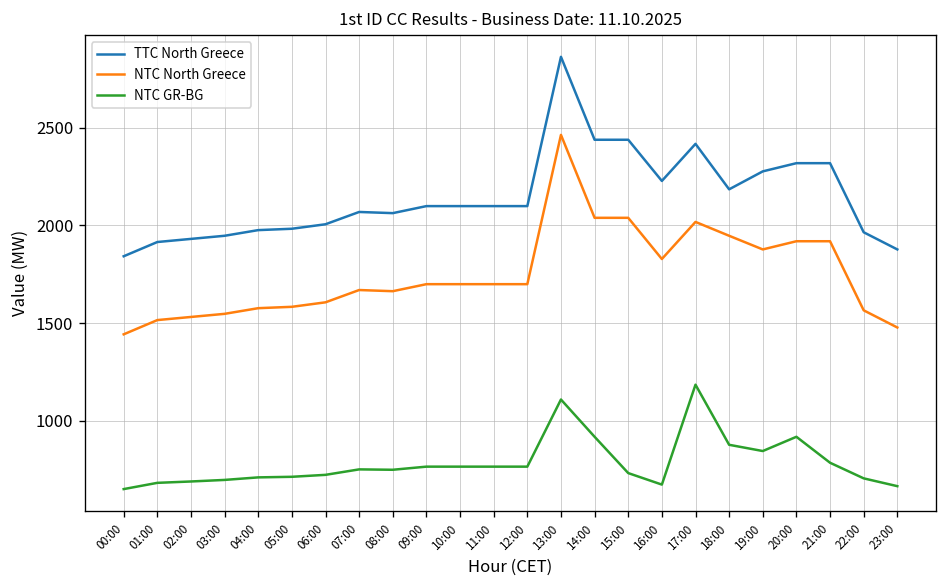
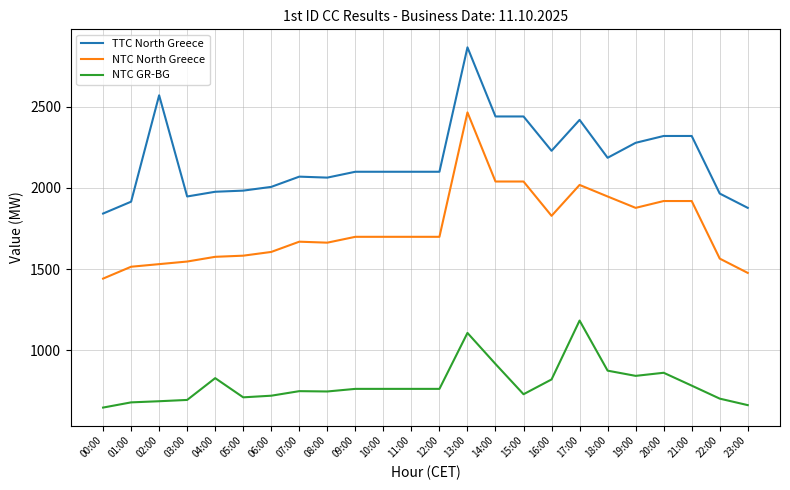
  {
    "TTC North Greece": {
      "00:00": 1840,
      "01:00": 1920,
-     "02:00": 1930,
+     "02:00": 2570,
      "03:00": 1950,
      "04:00": 1980,
      "05:00": 1980,
      "06:00": 2010,
      "07:00": 2070,
      "08:00": 2060,
      "09:00": 2100,
      "10:00": 2100,
      "11:00": 2100,
      "12:00": 2100,
      "13:00": 2860,
      "14:00": 2440,
      "15:00": 2440,
      "16:00": 2230,
      "17:00": 2420,
      "18:00": 2190,
      "19:00": 2280,
      "20:00": 2320,
      "21:00": 2320,
      "22:00": 1970,
      "23:00": 1880
    },
    "NTC North Greece": {
      "00:00": 1440,
      "01:00": 1520,
      "02:00": 1530,
      "03:00": 1550,
      "04:00": 1580,
      "05:00": 1580,
      "06:00": 1610,
      "07:00": 1670,
      "08:00": 1660,
      "09:00": 1700,
      "10:00": 1700,
      "11:00": 1700,
      "12:00": 1700,
      "13:00": 2460,
      "14:00": 2040,
      "15:00": 2040,
      "16:00": 1830,
      "17:00": 2020,
      "18:00": 1950,
      "19:00": 1880,
      "20:00": 1920,
      "21:00": 1920,
      "22:00": 1570,
      "23:00": 1480
    },
    "NTC GR-BG": {
      "00:00": 650,
      "01:00": 680,
      "02:00": 690,
      "03:00": 700,
-     "04:00": 710,
+     "04:00": 830,
      "05:00": 710,
      "06:00": 720,
      "07:00": 750,
      "08:00": 750,
      "09:00": 760,
      "10:00": 760,
      "11:00": 760,
      "12:00": 760,
      "13:00": 1110,
      "14:00": 920,
      "15:00": 730,
-     "16:00": 670,
+     "16:00": 820,
      "17:00": 1180,
      "18:00": 880,
      "19:00": 840,
-     "20:00": 920,
+     "20:00": 860,
      "21:00": 780,
      "22:00": 700,
      "23:00": 660
    }
  }
